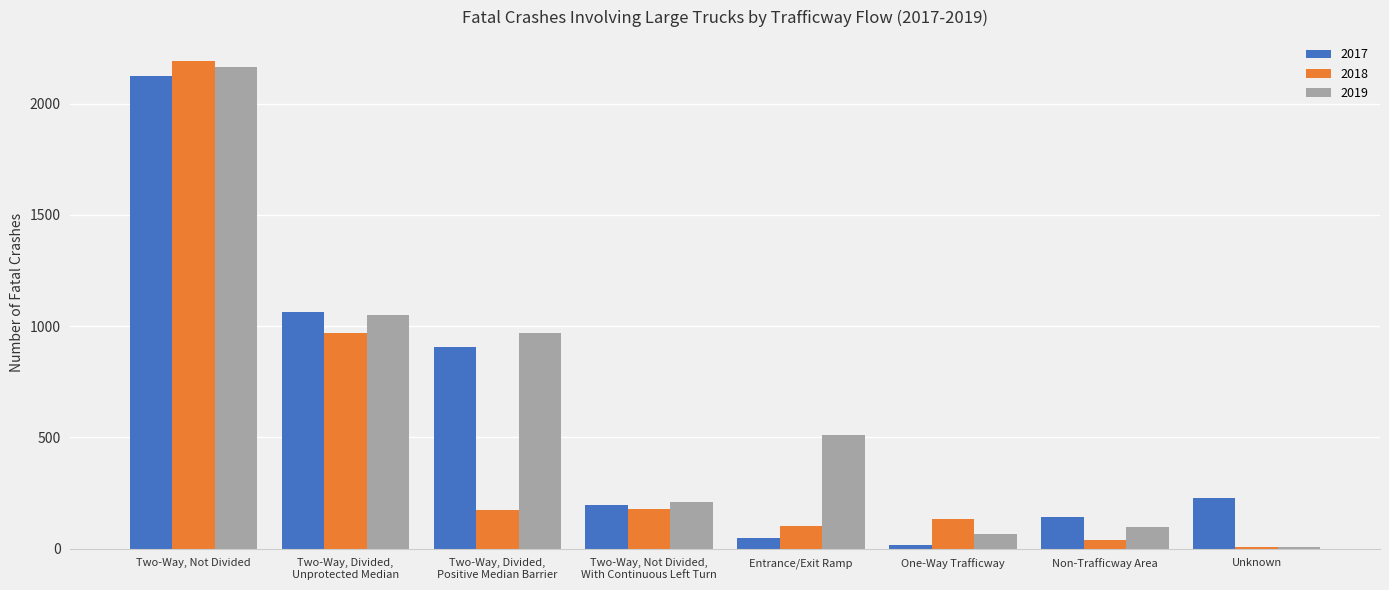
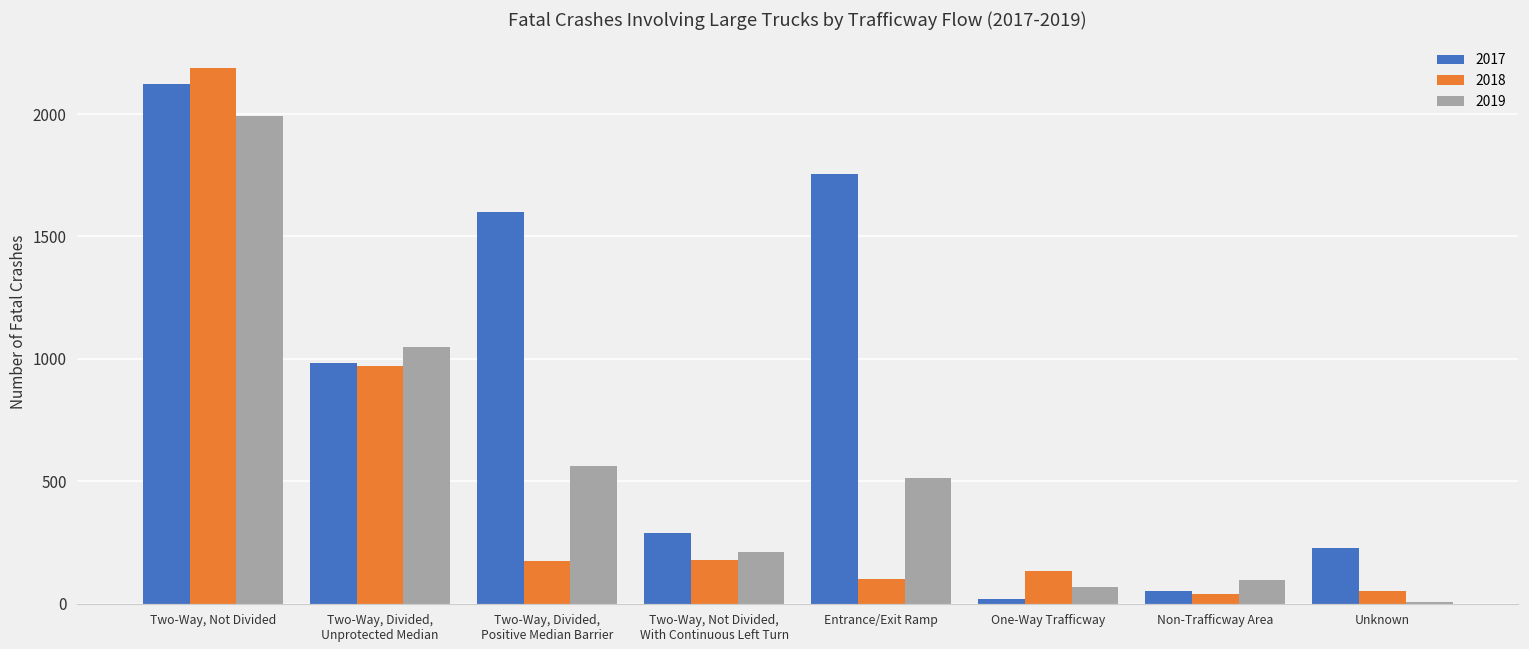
  {
    "2017": {
      "Two-Way, Not Divided": 2120,
-     "Two-Way, Divided, Unprotected Median": 1070,
-     "Two-Way, Divided, Positive Median Barrier": 910,
-     "Two-Way, Not Divided, With Continuous Left Turn": 200,
-     "Entrance/Exit Ramp": 50,
+     "Two-Way, Divided, Unprotected Median": 980,
+     "Two-Way, Divided, Positive Median Barrier": 1600,
+     "Two-Way, Not Divided, With Continuous Left Turn": 290,
+     "Entrance/Exit Ramp": 1750,
      "One-Way Trafficway": 20,
-     "Non-Trafficway Area": 140,
+     "Non-Trafficway Area": 50,
      "Unknown": 230
    },
    "2018": {
      "Two-Way, Not Divided": 2190,
      "Two-Way, Divided, Unprotected Median": 970,
      "Two-Way, Divided, Positive Median Barrier": 170,
      "Two-Way, Not Divided, With Continuous Left Turn": 180,
      "Entrance/Exit Ramp": 100,
      "One-Way Trafficway": 130,
      "Non-Trafficway Area": 40,
-     "Unknown": 10
+     "Unknown": 50
    },
    "2019": {
-     "Two-Way, Not Divided": 2160,
+     "Two-Way, Not Divided": 1990,
      "Two-Way, Divided, Unprotected Median": 1050,
-     "Two-Way, Divided, Positive Median Barrier": 970,
+     "Two-Way, Divided, Positive Median Barrier": 560,
      "Two-Way, Not Divided, With Continuous Left Turn": 210,
      "Entrance/Exit Ramp": 510,
      "One-Way Trafficway": 70,
      "Non-Trafficway Area": 100
    }
  }
